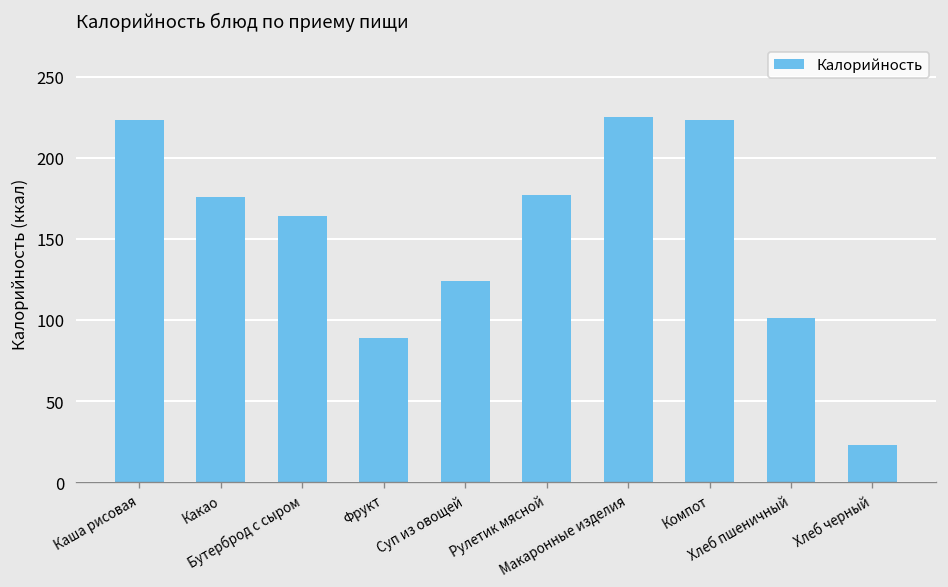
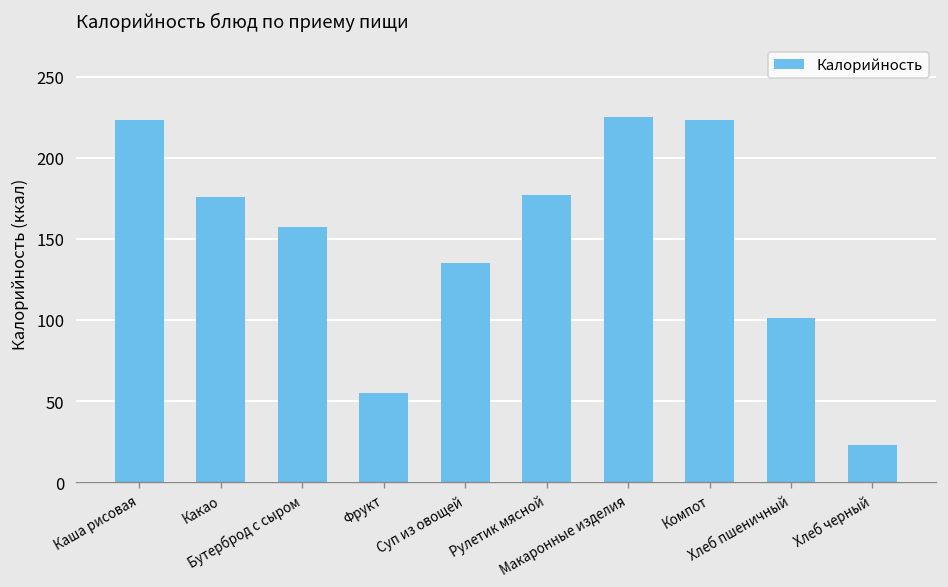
  {
    "Каша рисовая": 223,
    "Какао": 176,
-   "Бутерброд с сыром": 164,
-   "Фрукт": 89,
-   "Суп из овощей": 124,
+   "Бутерброд с сыром": 157,
+   "Фрукт": 55,
+   "Суп из овощей": 135,
    "Рулетик мясной": 177,
    "Макаронные изделия": 225,
    "Компот": 223,
    "Хлеб пшеничный": 101,
    "Хлеб черный": 23
  }
